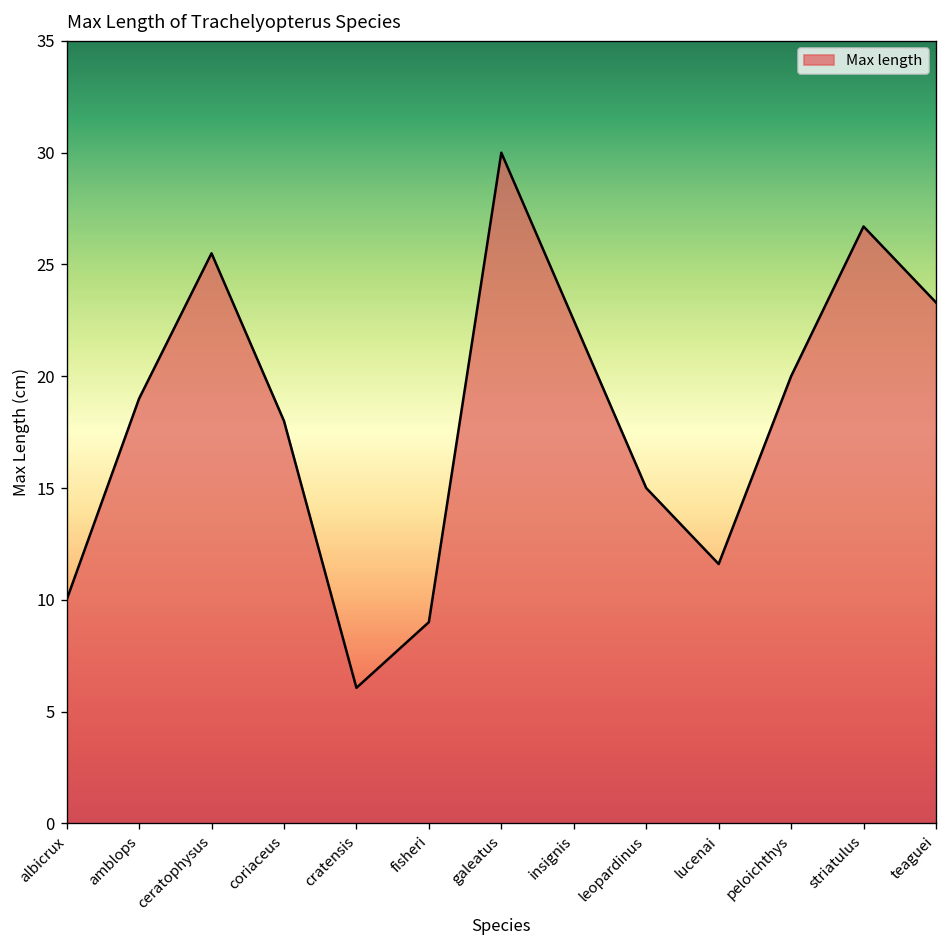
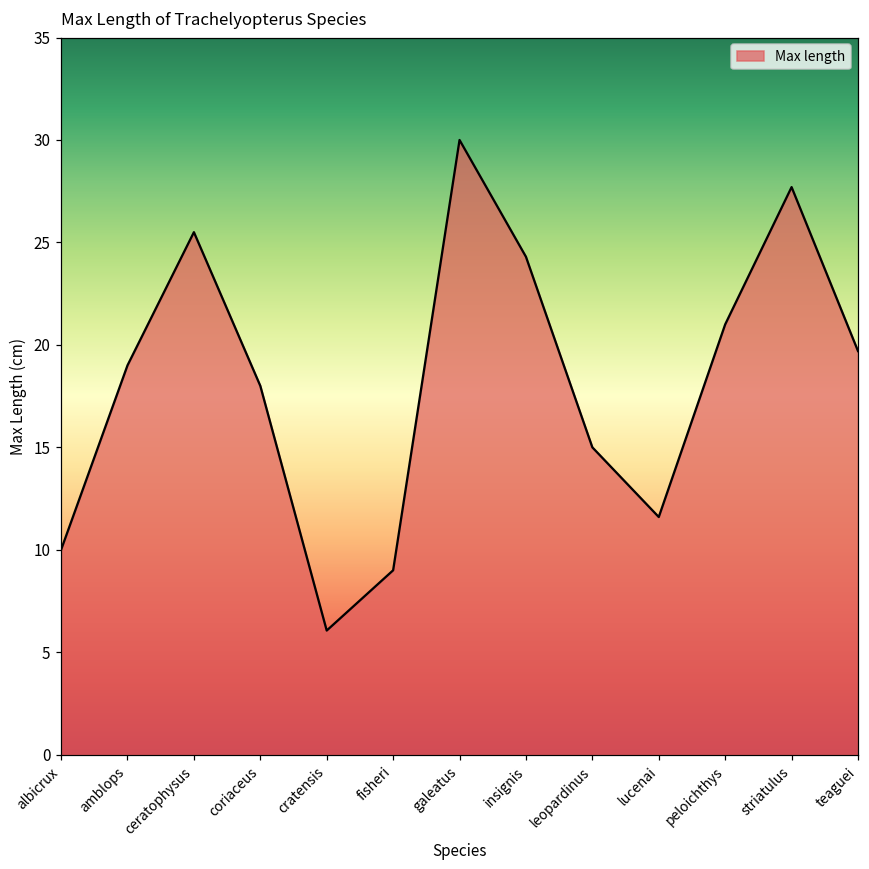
  {
    "albicrux": 10.0,
    "amblops": 19.0,
    "ceratophysus": 25.5,
    "coriaceus": 18.0,
    "cratensis": 6.1,
    "fisheri": 9.0,
    "galeatus": 30.0,
-   "insignis": 22.5,
+   "insignis": 24.3,
    "leopardinus": 15.0,
    "lucenai": 11.6,
-   "peloichthys": 20,
-   "striatulus": 26.7,
-   "teaguei": 23.3
+   "peloichthys": 21,
+   "striatulus": 27.7,
+   "teaguei": 19.7
  }
